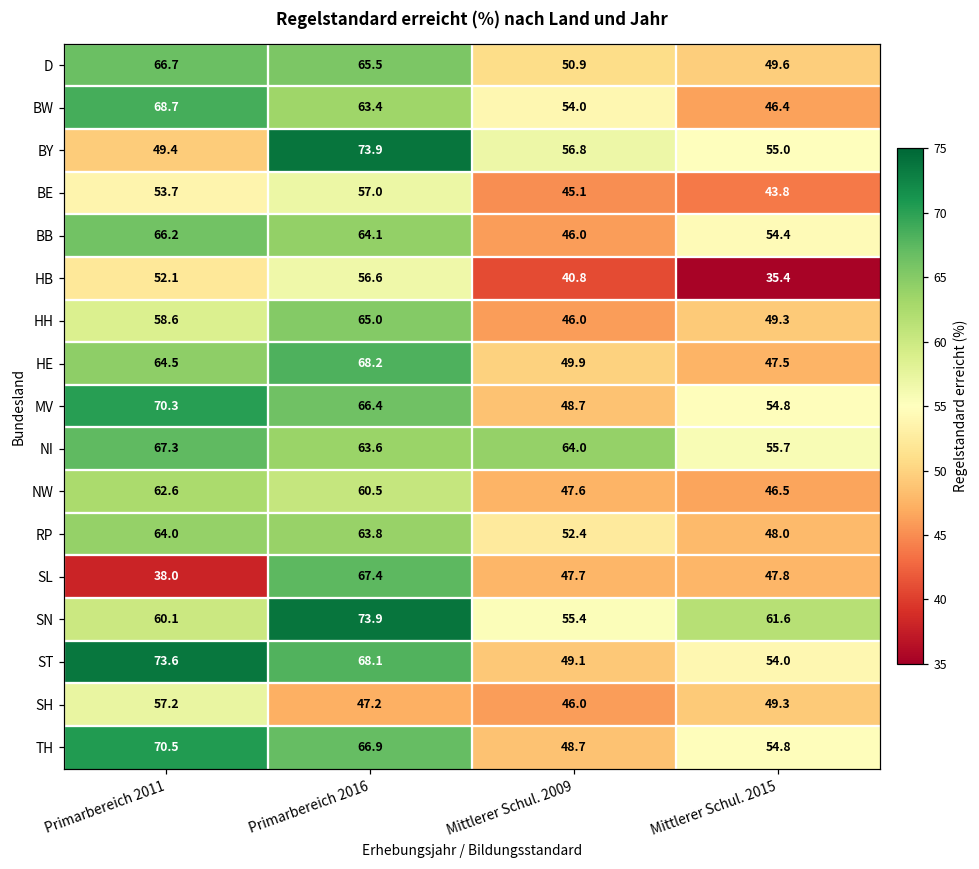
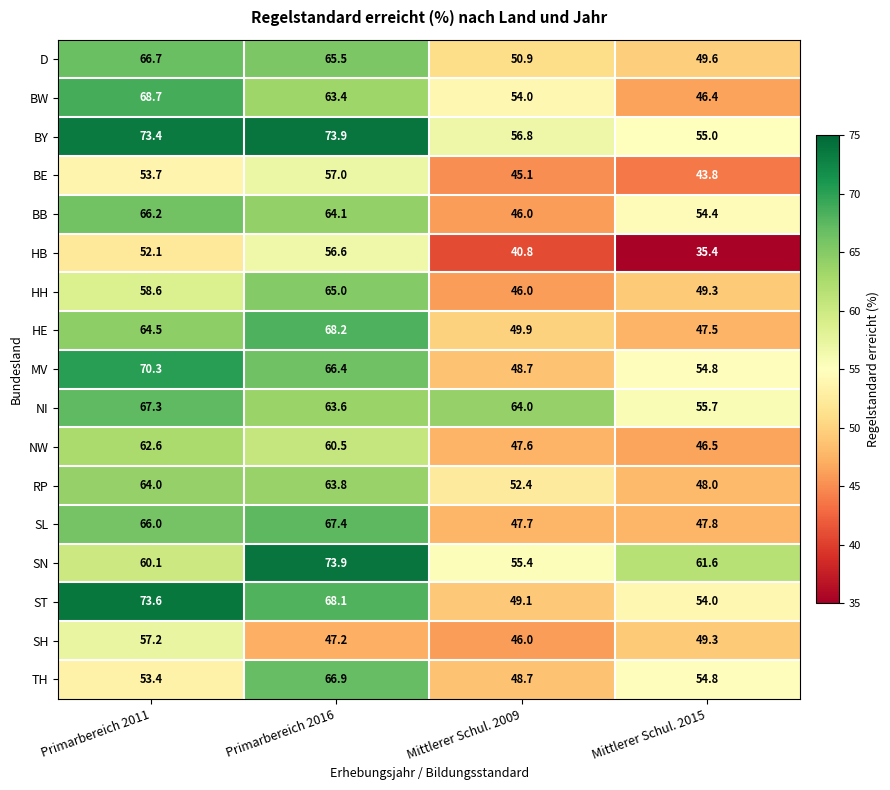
  {
    "D": {
      "Primarbereich 2011": 66.7,
      "Primarbereich 2016": 65.5,
      "Mittlerer Schul. 2009": 50.9,
      "Mittlerer Schul. 2015": 49.6
    },
    "BW": {
      "Primarbereich 2011": 68.7,
      "Primarbereich 2016": 63.4,
      "Mittlerer Schul. 2009": 54.0,
      "Mittlerer Schul. 2015": 46.4
    },
    "BY": {
-     "Primarbereich 2011": 49.4,
+     "Primarbereich 2011": 73.4,
      "Primarbereich 2016": 73.9,
      "Mittlerer Schul. 2009": 56.8,
      "Mittlerer Schul. 2015": 55.0
    },
    "BE": {
      "Primarbereich 2011": 53.7,
      "Primarbereich 2016": 57.0,
      "Mittlerer Schul. 2009": 45.1,
      "Mittlerer Schul. 2015": 43.8
    },
    "BB": {
      "Primarbereich 2011": 66.2,
      "Primarbereich 2016": 64.1,
      "Mittlerer Schul. 2009": 46.0,
      "Mittlerer Schul. 2015": 54.4
    },
    "HB": {
      "Primarbereich 2011": 52.1,
      "Primarbereich 2016": 56.6,
      "Mittlerer Schul. 2009": 40.8,
      "Mittlerer Schul. 2015": 35.4
    },
    "HH": {
      "Primarbereich 2011": 58.6,
      "Primarbereich 2016": 65.0,
      "Mittlerer Schul. 2009": 46.0,
      "Mittlerer Schul. 2015": 49.3
    },
    "HE": {
      "Primarbereich 2011": 64.5,
      "Primarbereich 2016": 68.2,
      "Mittlerer Schul. 2009": 49.9,
      "Mittlerer Schul. 2015": 47.5
    },
    "MV": {
      "Primarbereich 2011": 70.3,
      "Primarbereich 2016": 66.4,
      "Mittlerer Schul. 2009": 48.7,
      "Mittlerer Schul. 2015": 54.8
    },
    "NI": {
      "Primarbereich 2011": 67.3,
      "Primarbereich 2016": 63.6,
      "Mittlerer Schul. 2009": 64.0,
      "Mittlerer Schul. 2015": 55.7
    },
    "NW": {
      "Primarbereich 2011": 62.6,
      "Primarbereich 2016": 60.5,
      "Mittlerer Schul. 2009": 47.6,
      "Mittlerer Schul. 2015": 46.5
    },
    "RP": {
      "Primarbereich 2011": 64.0,
      "Primarbereich 2016": 63.8,
      "Mittlerer Schul. 2009": 52.4,
      "Mittlerer Schul. 2015": 48.0
    },
    "SL": {
-     "Primarbereich 2011": 38.0,
+     "Primarbereich 2011": 66.0,
      "Primarbereich 2016": 67.4,
      "Mittlerer Schul. 2009": 47.7,
      "Mittlerer Schul. 2015": 47.8
    },
    "SN": {
      "Primarbereich 2011": 60.1,
      "Primarbereich 2016": 73.9,
      "Mittlerer Schul. 2009": 55.4,
      "Mittlerer Schul. 2015": 61.6
    },
    "ST": {
      "Primarbereich 2011": 73.6,
      "Primarbereich 2016": 68.1,
      "Mittlerer Schul. 2009": 49.1,
      "Mittlerer Schul. 2015": 54.0
    },
    "SH": {
      "Primarbereich 2011": 57.2,
      "Primarbereich 2016": 47.2,
      "Mittlerer Schul. 2009": 46.0,
      "Mittlerer Schul. 2015": 49.3
    },
    "TH": {
-     "Primarbereich 2011": 70.5,
+     "Primarbereich 2011": 53.4,
      "Primarbereich 2016": 66.9,
      "Mittlerer Schul. 2009": 48.7,
      "Mittlerer Schul. 2015": 54.8
    }
  }
